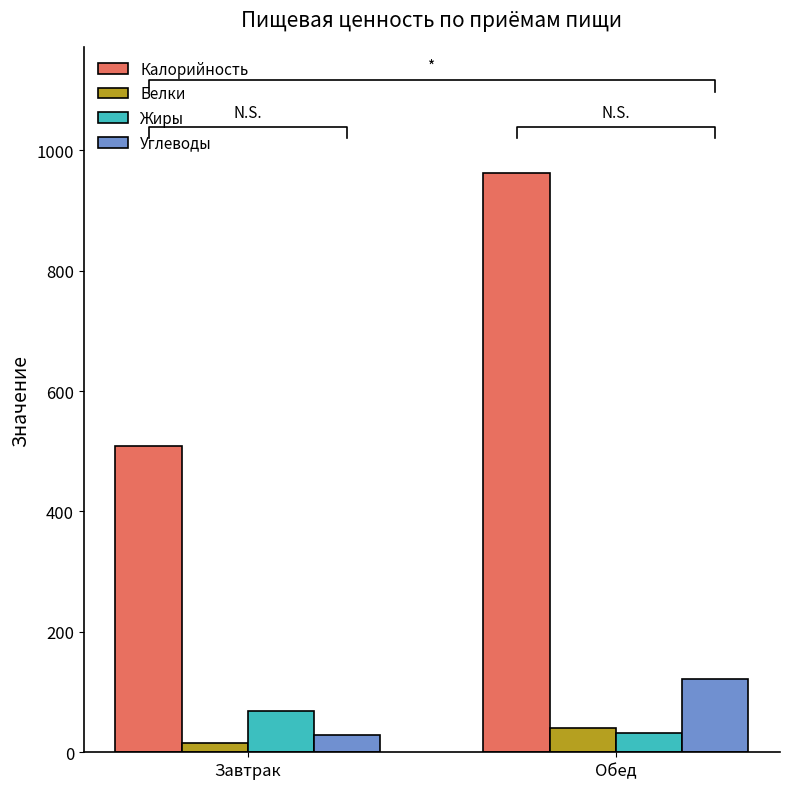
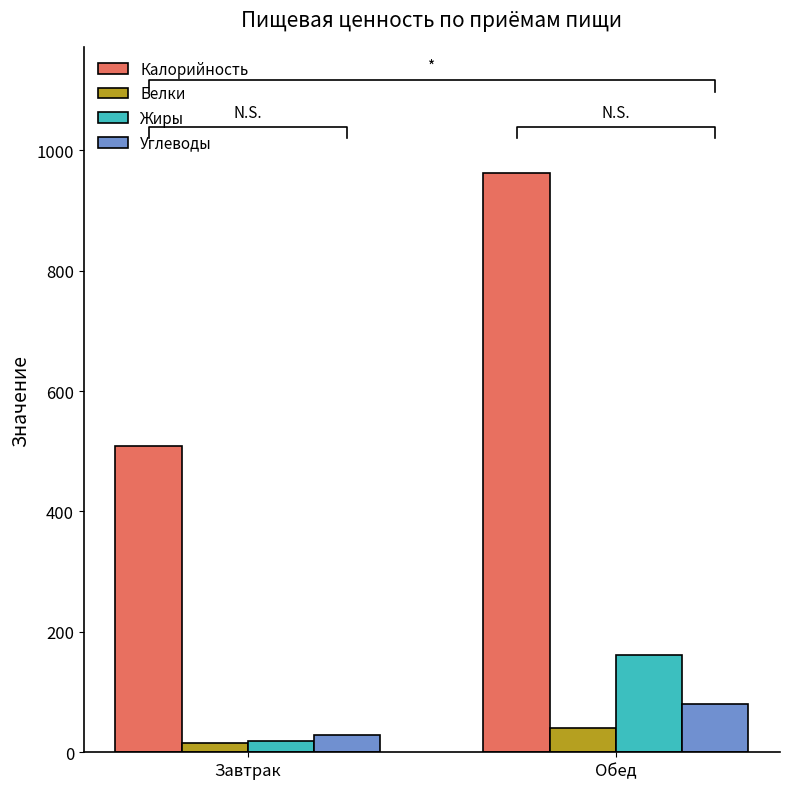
  {
    "Калорийность": {
      "Завтрак": 510,
      "Обед": 960
    },
    "Белки": {
      "Завтрак": 20,
      "Обед": 40
    },
    "Жиры": {
-     "Завтрак": 70,
-     "Обед": 30
+     "Завтрак": 20,
+     "Обед": 160
    },
    "Углеводы": {
      "Завтрак": 30,
-     "Обед": 120
+     "Обед": 80
    }
  }
